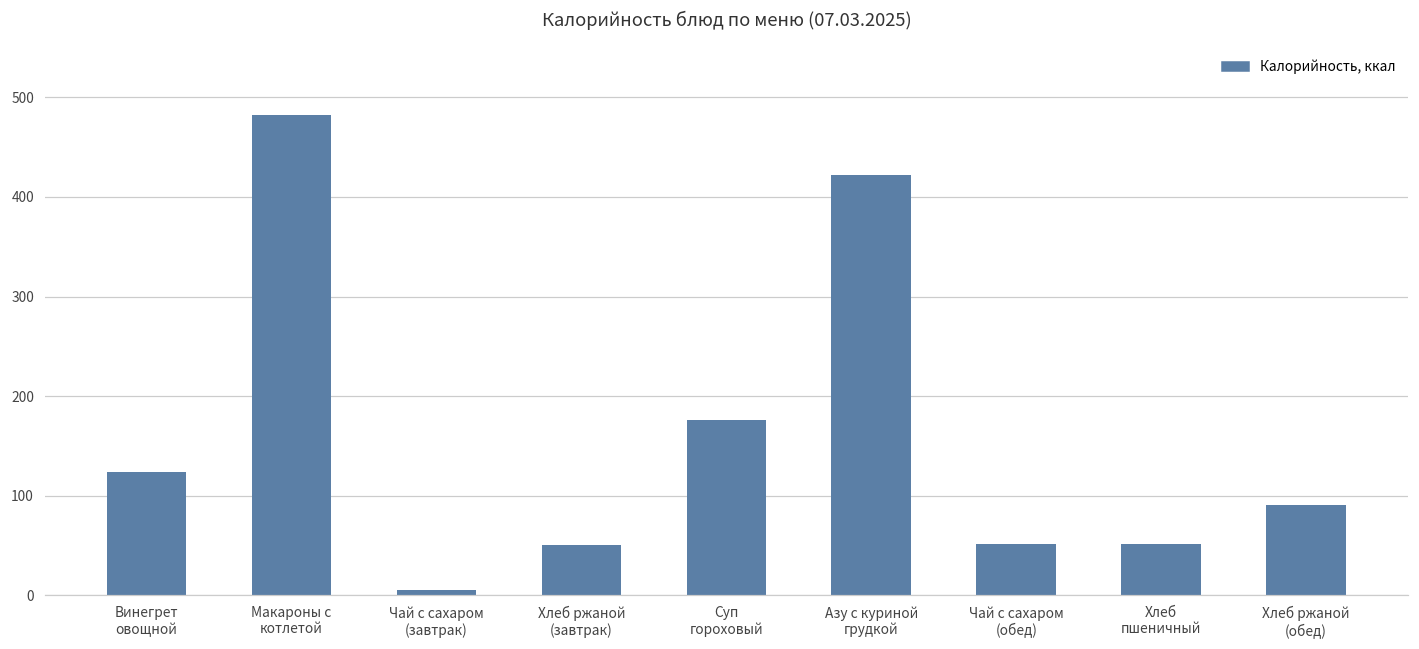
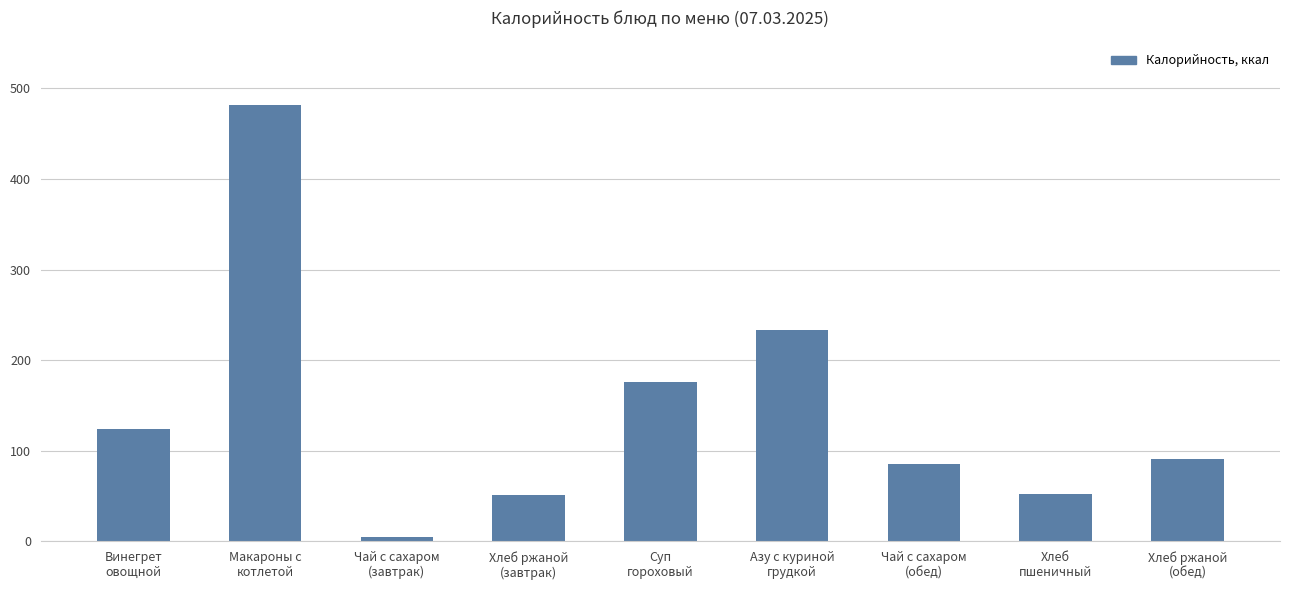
  {
    "Винегрет овощной": 120,
    "Макароны с котлетой": 480,
    "Чай с сахаром (завтрак)": 10,
    "Хлеб ржаной (завтрак)": 50,
    "Суп гороховый": 180,
-   "Азу с куриной грудкой": 420,
-   "Чай с сахаром (обед)": 50,
+   "Азу с куриной грудкой": 230,
+   "Чай с сахаром (обед)": 90,
    "Хлеб пшеничный": 50,
    "Хлеб ржаной (обед)": 90
  }
